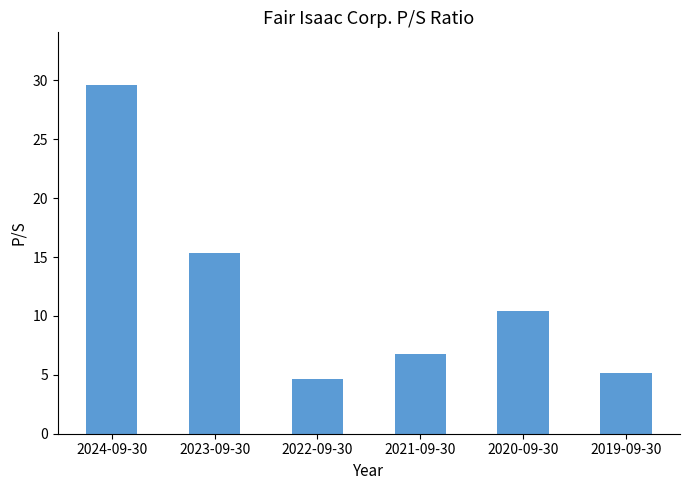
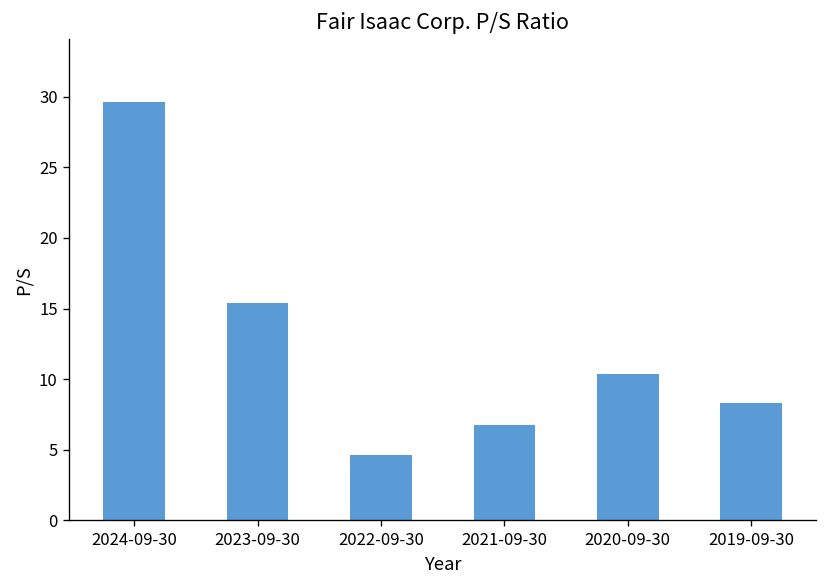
  {
    "2024-09-30": 29.6,
    "2023-09-30": 15.4,
    "2022-09-30": 4.7,
    "2021-09-30": 6.8,
    "2020-09-30": 10.4,
-   "2019-09-30": 5.1
+   "2019-09-30": 8.3
  }
